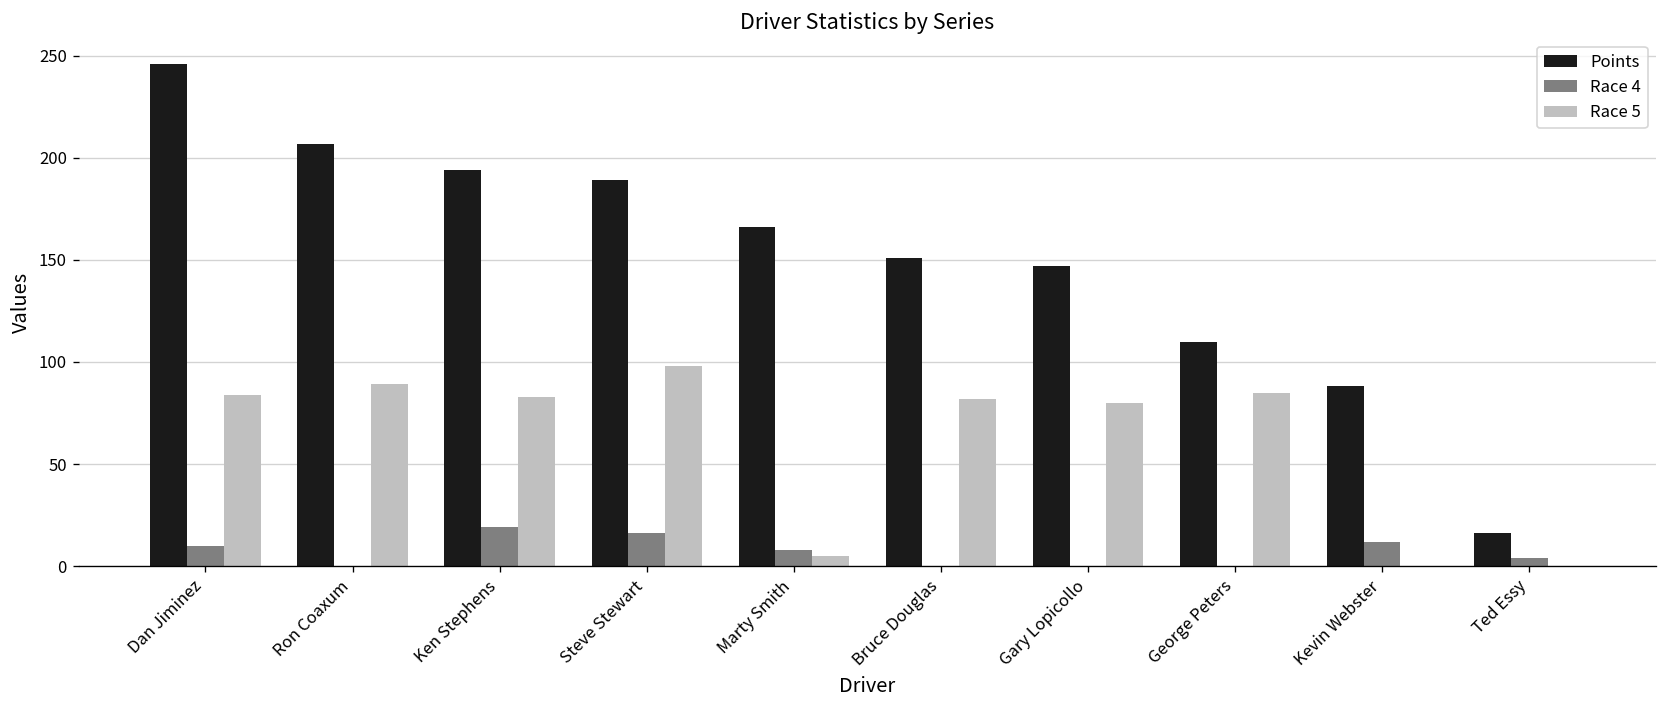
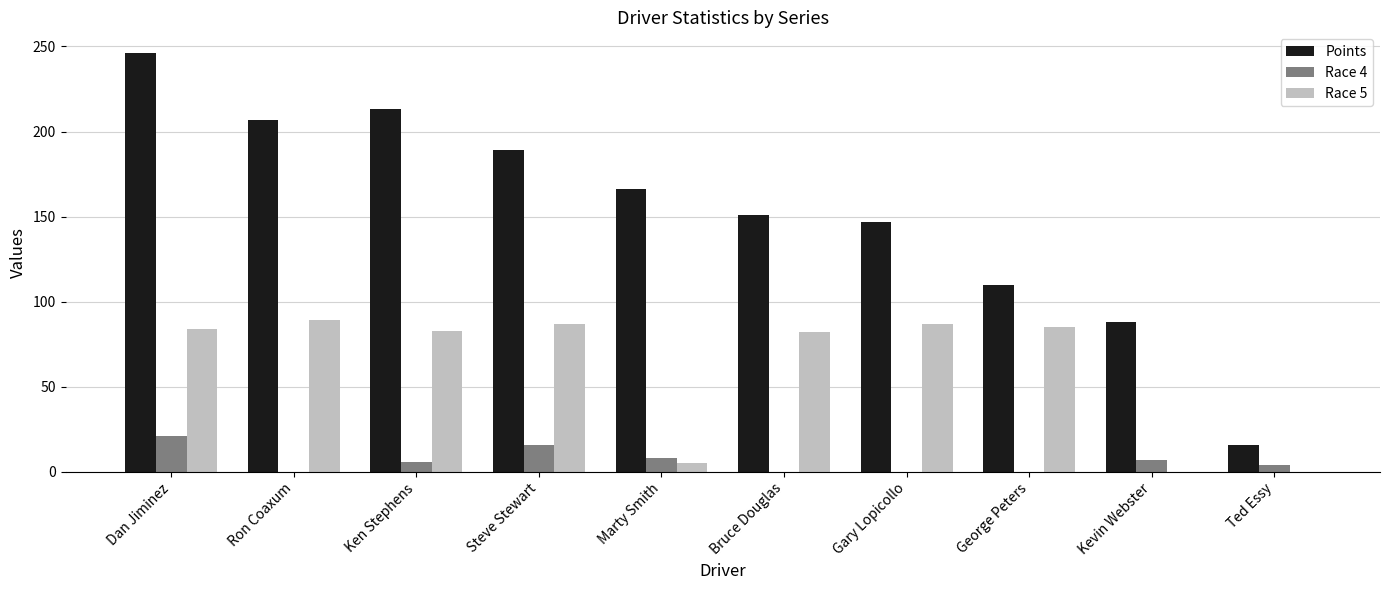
  {
    "Points": {
      "Dan Jiminez": 246,
      "Ron Coaxum": 207,
-     "Ken Stephens": 194,
+     "Ken Stephens": 213,
      "Steve Stewart": 189,
      "Marty Smith": 166,
      "Bruce Douglas": 151,
      "Gary Lopicollo": 147,
      "George Peters": 110,
      "Kevin Webster": 88,
      "Ted Essy": 16
    },
    "Race 4": {
-     "Dan Jiminez": 10,
+     "Dan Jiminez": 21,
      "Ron Coaxum": 0,
-     "Ken Stephens": 19,
+     "Ken Stephens": 6,
      "Steve Stewart": 16,
      "Marty Smith": 8,
      "Bruce Douglas": 0,
      "Gary Lopicollo": 0,
      "George Peters": 0,
-     "Kevin Webster": 12,
+     "Kevin Webster": 7,
      "Ted Essy": 4
    },
    "Race 5": {
      "Dan Jiminez": 84,
      "Ron Coaxum": 89,
      "Ken Stephens": 83,
-     "Steve Stewart": 98,
+     "Steve Stewart": 87,
      "Marty Smith": 5,
      "Bruce Douglas": 82,
-     "Gary Lopicollo": 80,
+     "Gary Lopicollo": 87,
      "George Peters": 85,
      "Kevin Webster": 0,
      "Ted Essy": 0
    }
  }
